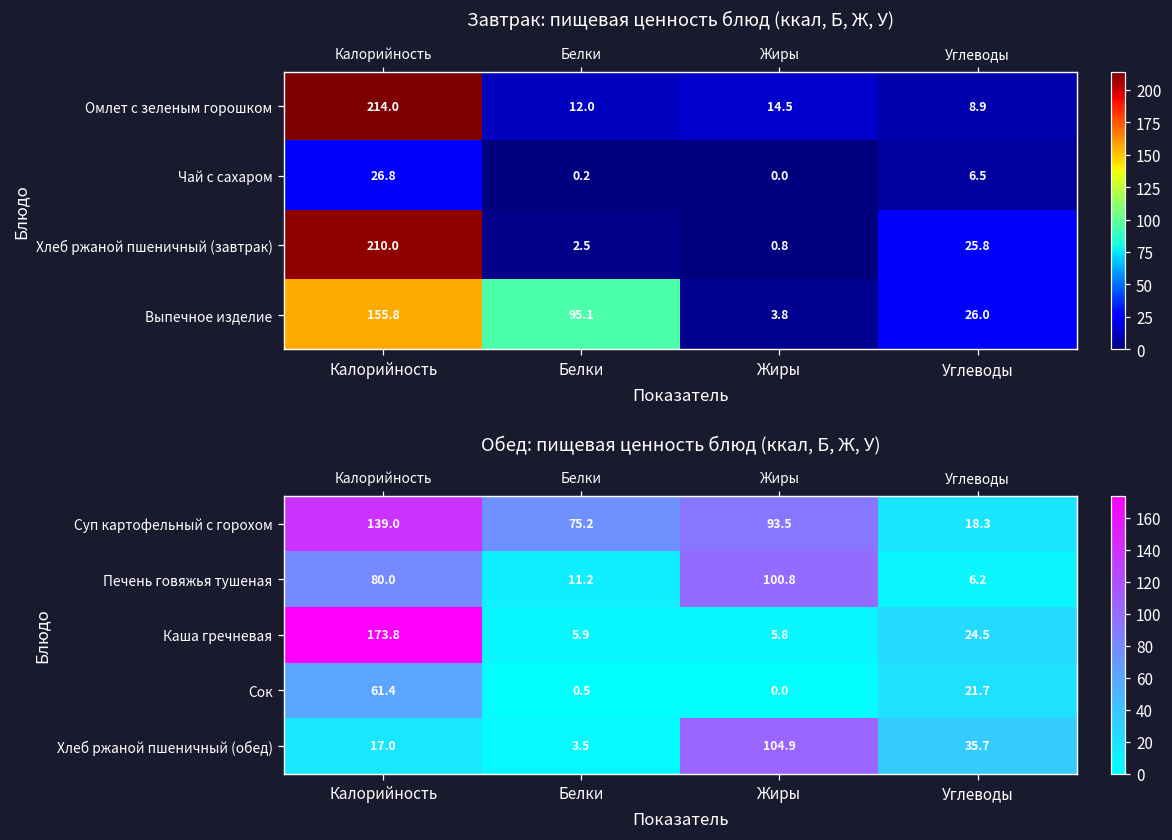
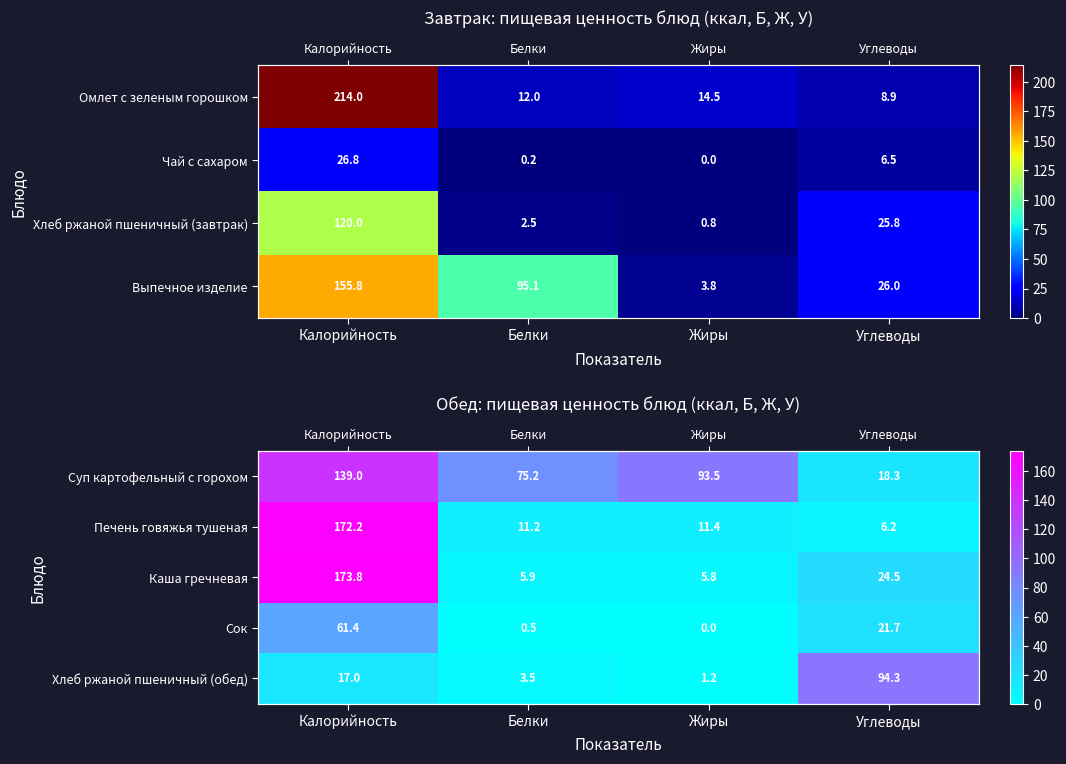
  {
    "Завтрак: пищевая ценность блюд (ккал, Б, Ж, У)": {
      "Омлет с зеленым горошком": {
        "Калорийность": 214.0,
        "Белки": 12.0,
        "Жиры": 14.5,
        "Углеводы": 8.9
      },
      "Чай с сахаром": {
        "Калорийность": 26.8,
        "Белки": 0.2,
        "Жиры": 0.0,
        "Углеводы": 6.5
      },
      "Хлеб ржаной пшеничный (завтрак)": {
-       "Калорийность": 210.0,
+       "Калорийность": 120.0,
        "Белки": 2.5,
        "Жиры": 0.8,
        "Углеводы": 25.8
      },
      "Выпечное изделие": {
        "Калорийность": 155.8,
        "Белки": 95.1,
        "Жиры": 3.8,
        "Углеводы": 26.0
      }
    },
    "Обед: пищевая ценность блюд (ккал, Б, Ж, У)": {
      "Суп картофельный с горохом": {
        "Калорийность": 139.0,
        "Белки": 75.2,
        "Жиры": 93.5,
        "Углеводы": 18.3
      },
      "Печень говяжья тушеная": {
-       "Калорийность": 80.0,
+       "Калорийность": 172.2,
        "Белки": 11.2,
-       "Жиры": 100.8,
+       "Жиры": 11.4,
        "Углеводы": 6.2
      },
      "Каша гречневая": {
        "Калорийность": 173.8,
        "Белки": 5.9,
        "Жиры": 5.8,
        "Углеводы": 24.5
      },
      "Сок": {
        "Калорийность": 61.4,
        "Белки": 0.5,
        "Жиры": 0.0,
        "Углеводы": 21.7
      },
      "Хлеб ржаной пшеничный (обед)": {
        "Калорийность": 17.0,
        "Белки": 3.5,
-       "Жиры": 104.9,
-       "Углеводы": 35.7
+       "Жиры": 1.2,
+       "Углеводы": 94.3
      }
    }
  }
